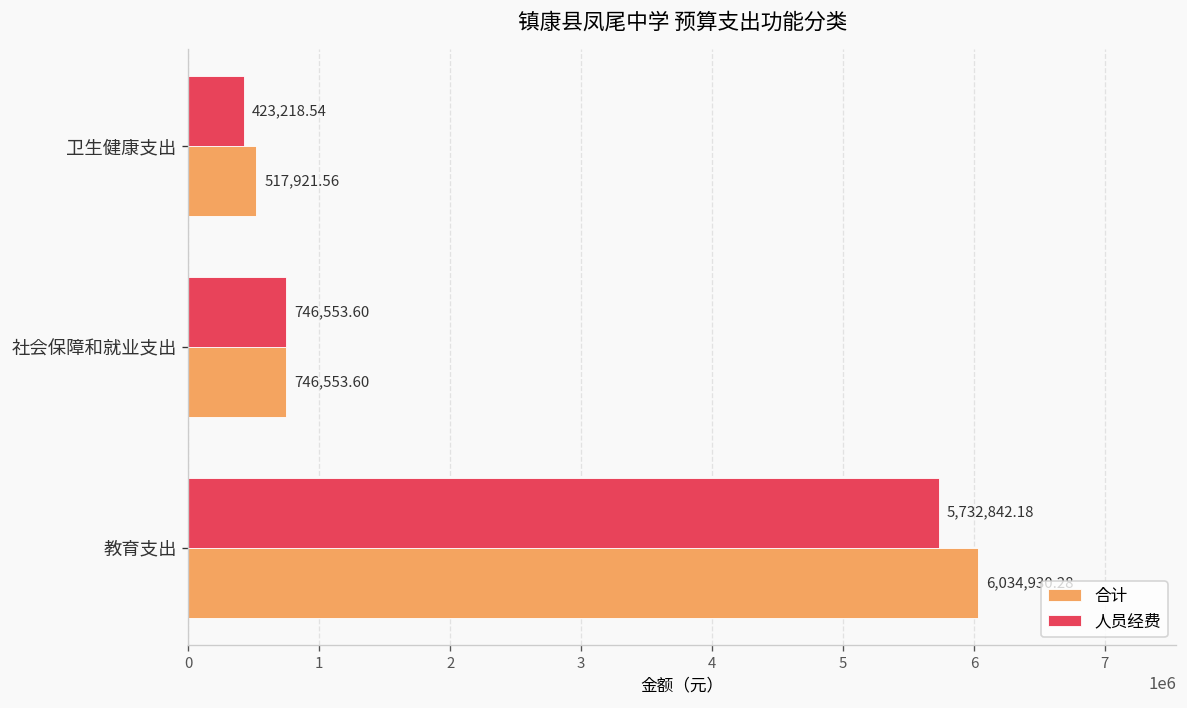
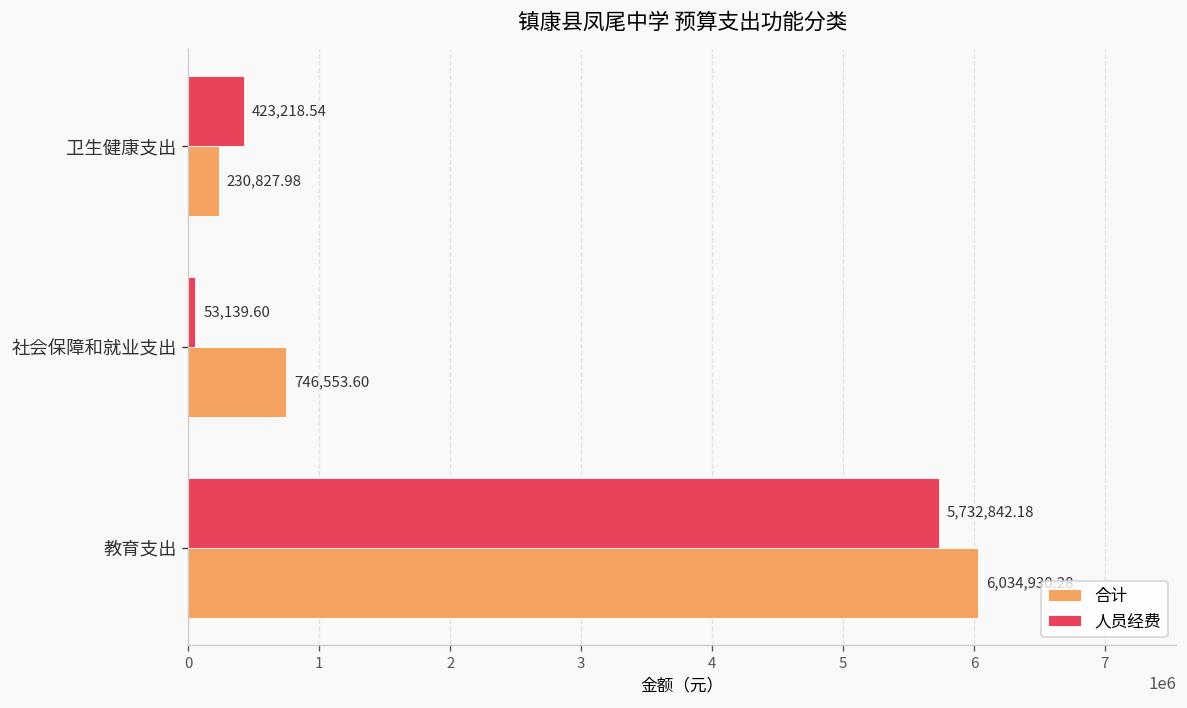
  {
    "合计": {
-     "卫生健康支出": "517,921.56",
+     "卫生健康支出": "230,827.98",
      "社会保障和就业支出": "746,553.60"
    },
    "人员经费": {
      "卫生健康支出": "423,218.54",
-     "社会保障和就业支出": "746,553.60",
+     "社会保障和就业支出": "53,139.60",
      "教育支出": "5,732,842.18"
    }
  }
